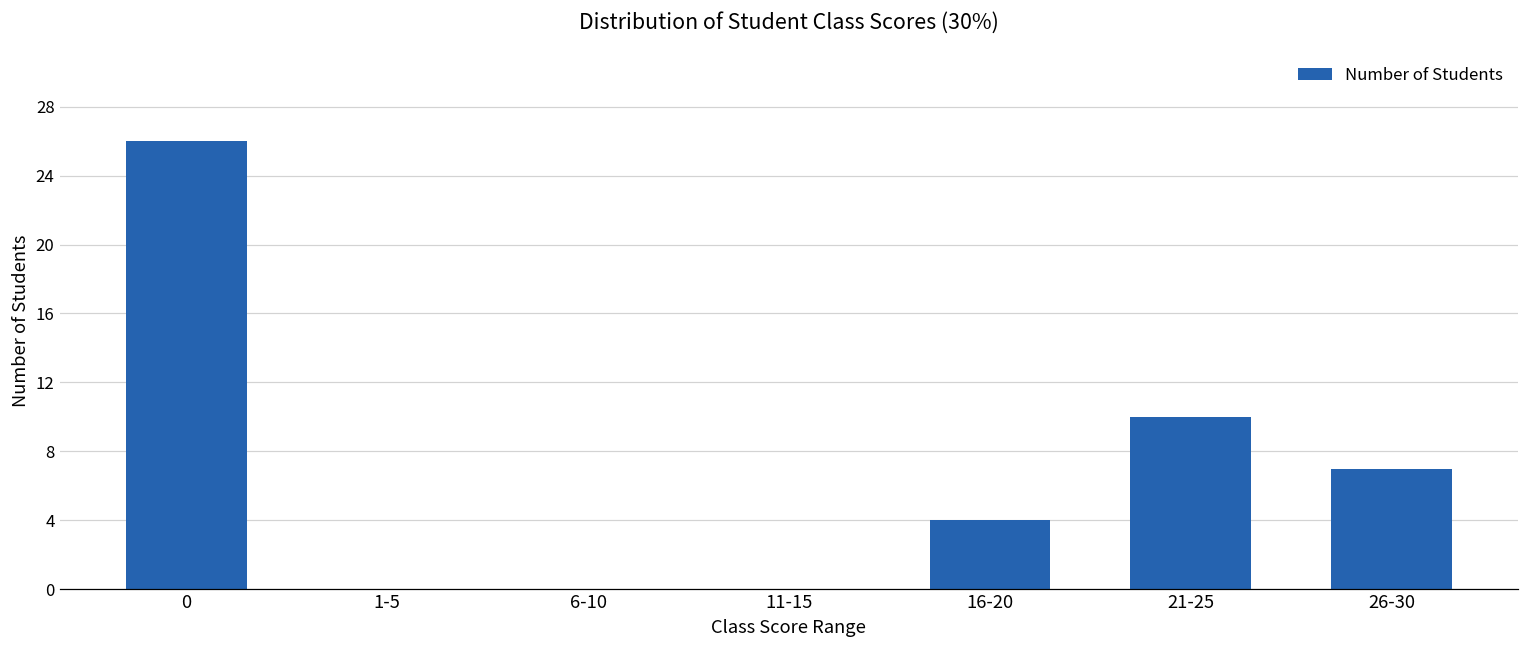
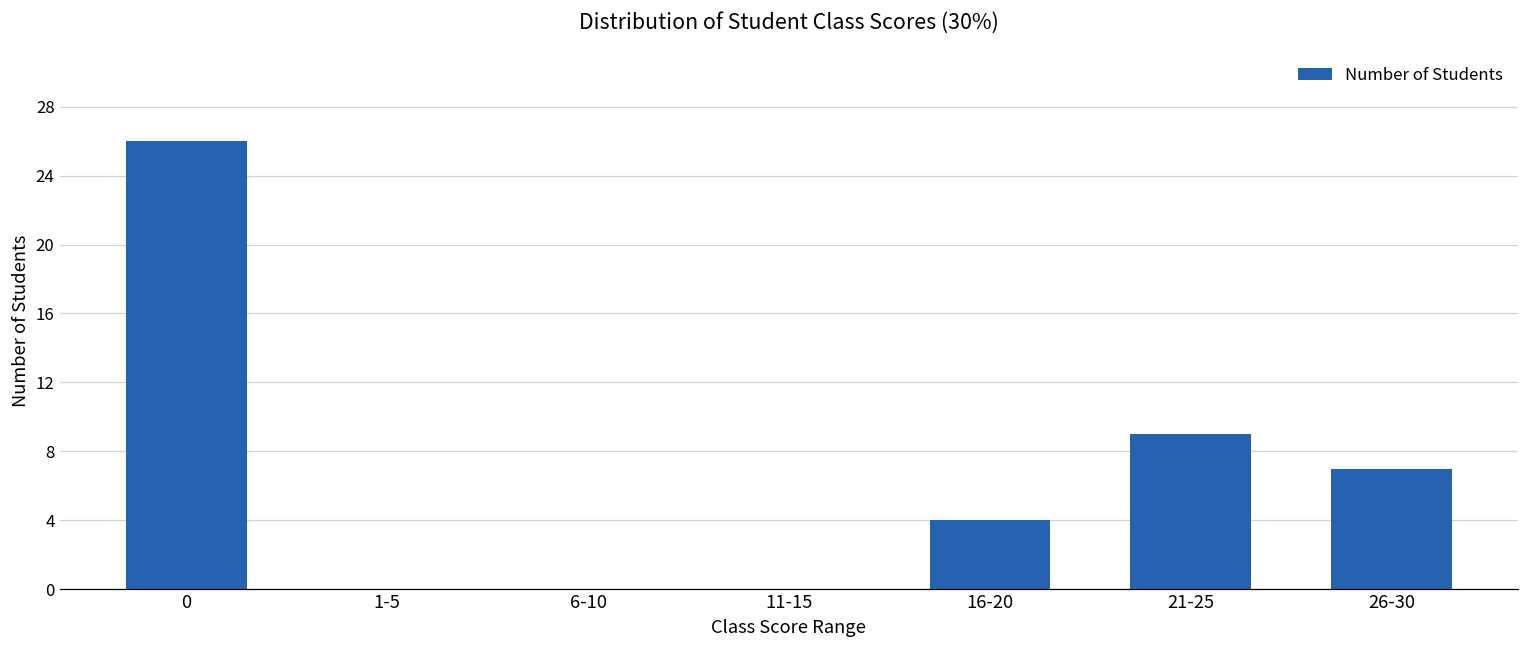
  {
    "0": 26,
    "1-5": 0,
    "6-10": 0,
    "11-15": 0,
    "16-20": 4,
-   "21-25": 10,
+   "21-25": 9,
    "26-30": 7
  }
